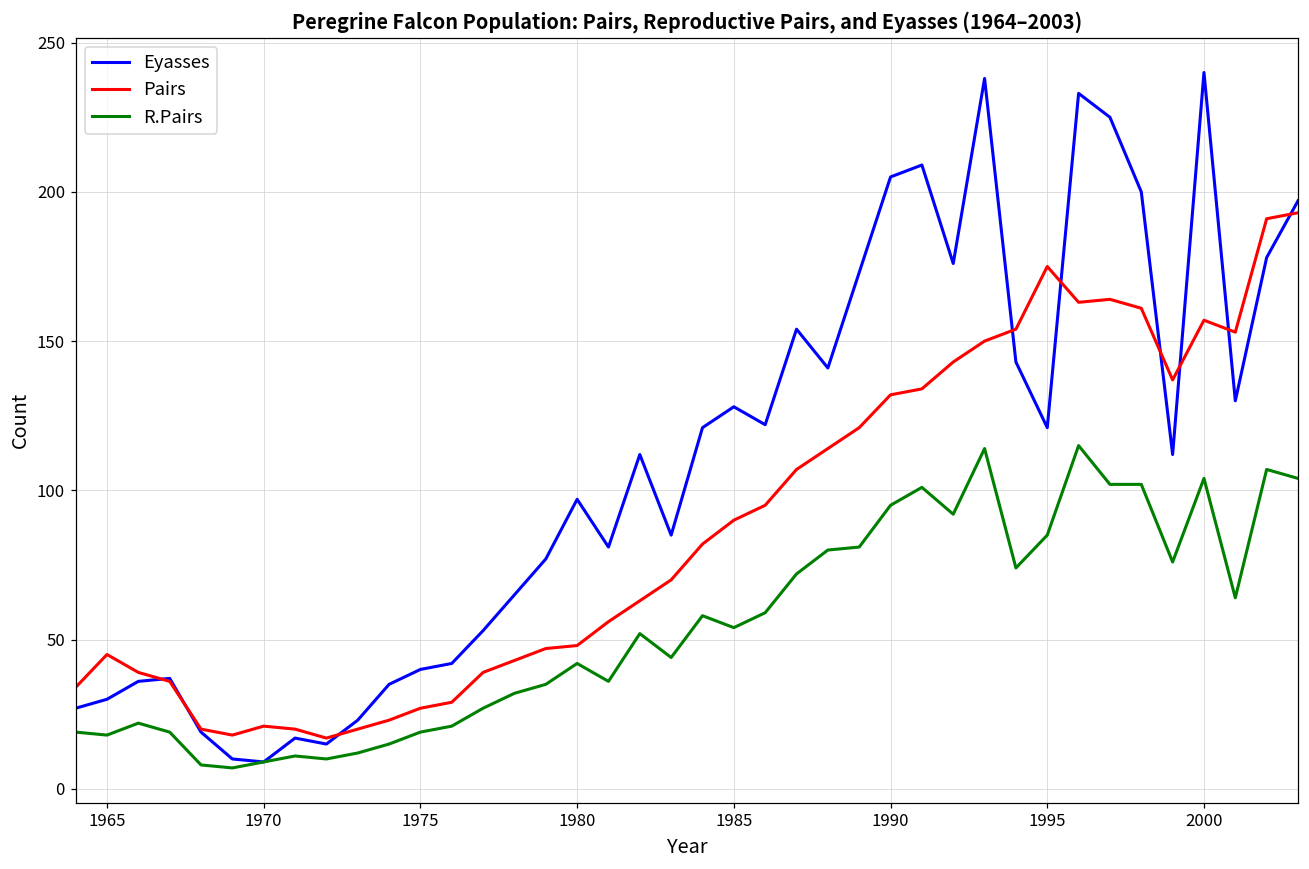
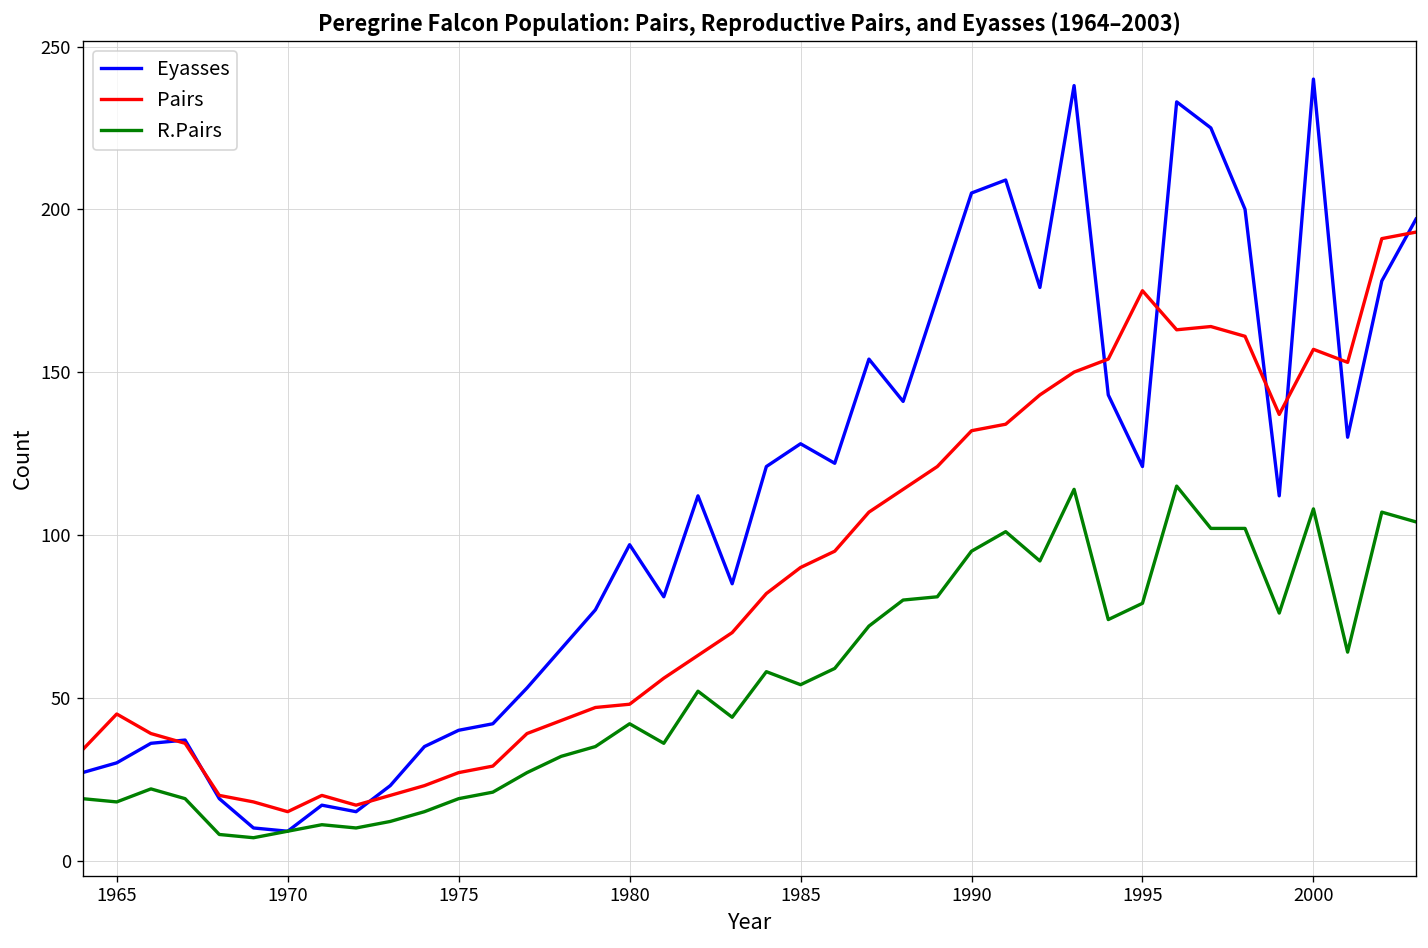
  {
    "Eyasses": {
      "1965": 30,
      "1975": 40,
      "1980": 97,
      "1985": 128,
      "1990": 205,
      "1995": 121,
      "2000": 240
    },
    "Pairs": {
      "1965": 45,
-     "1970": 21,
+     "1970": 15,
      "1975": 27,
      "1980": 48,
      "1985": 90,
      "1990": 132,
      "1995": 175,
      "2000": 157
    },
    "R.Pairs": {
      "1965": 18,
      "1975": 19,
      "1980": 42,
      "1985": 54,
      "1990": 95,
-     "1995": 85,
-     "2000": 104
+     "1995": 79,
+     "2000": 108
    }
  }
